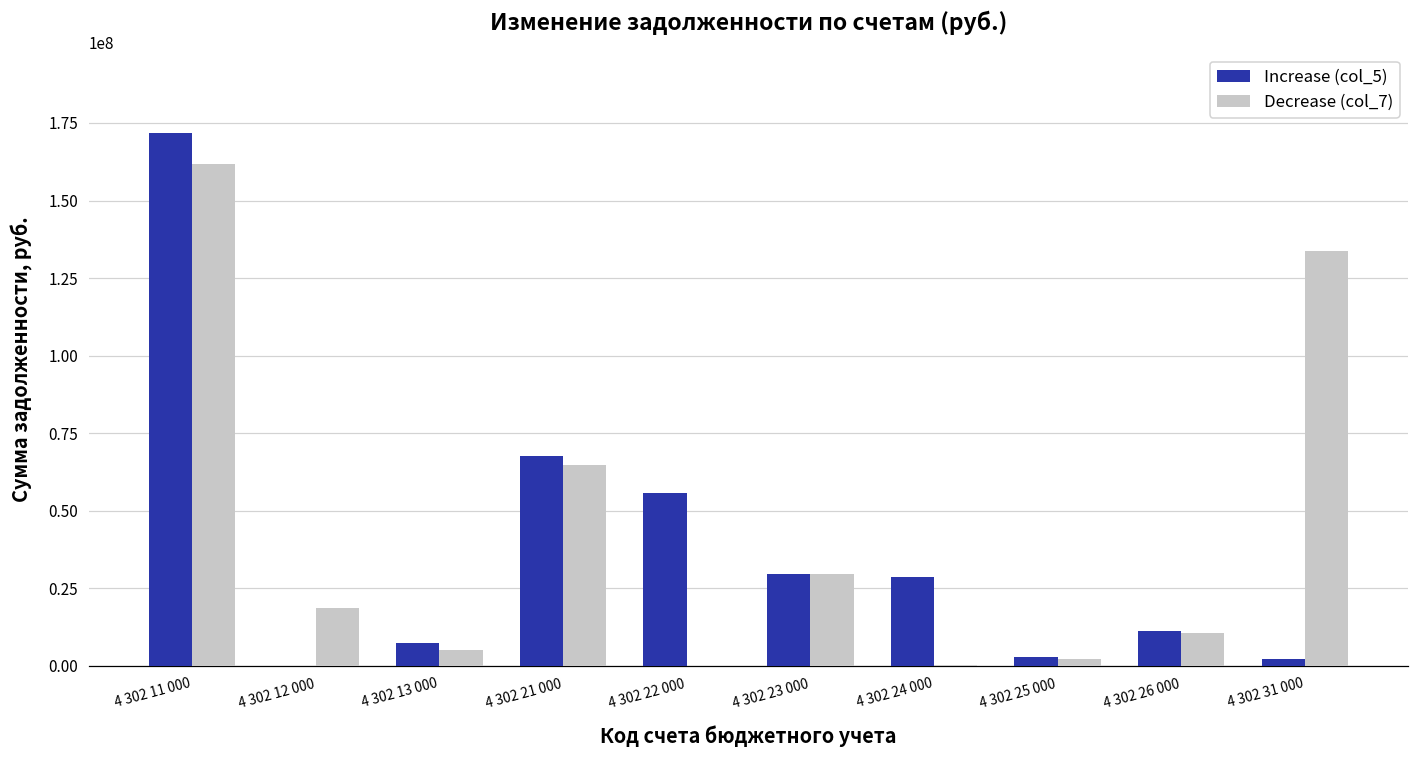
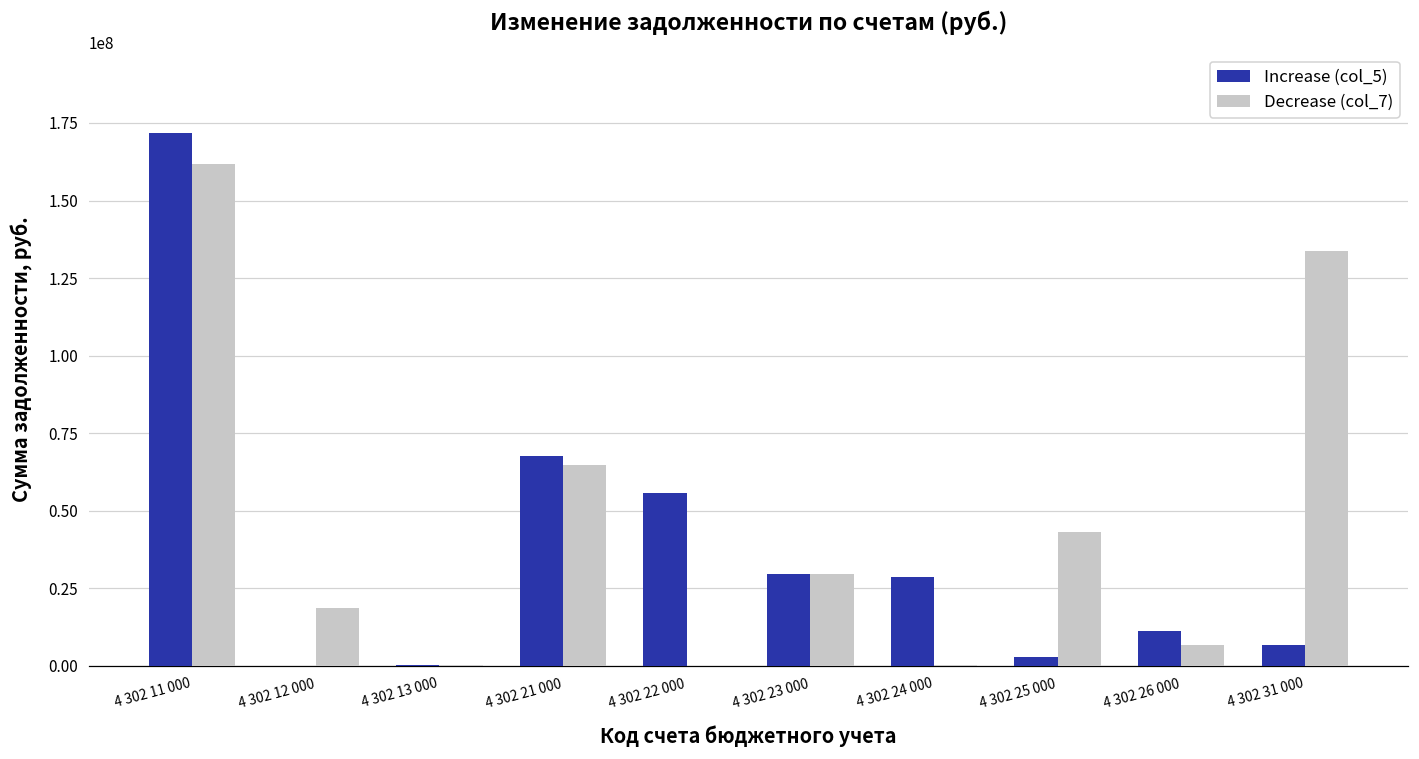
  {
    "Increase (col_5)": {
      "4 302 11 000": 172000000,
-     "4 302 13 000": 7000000,
+     "4 302 13 000": 0,
      "4 302 21 000": 68000000,
      "4 302 22 000": 56000000,
      "4 302 23 000": 30000000,
      "4 302 24 000": 29000000,
      "4 302 25 000": 3000000,
      "4 302 26 000": 11000000,
-     "4 302 31 000": 2000000
+     "4 302 31 000": 7000000
    },
    "Decrease (col_7)": {
      "4 302 11 000": 162000000,
      "4 302 12 000": 19000000,
-     "4 302 13 000": 5000000,
+     "4 302 13 000": 0,
      "4 302 21 000": 65000000,
      "4 302 23 000": 29000000,
-     "4 302 25 000": 2000000,
-     "4 302 26 000": 10000000,
+     "4 302 25 000": 43000000,
+     "4 302 26 000": 7000000,
      "4 302 31 000": 134000000
    }
  }
